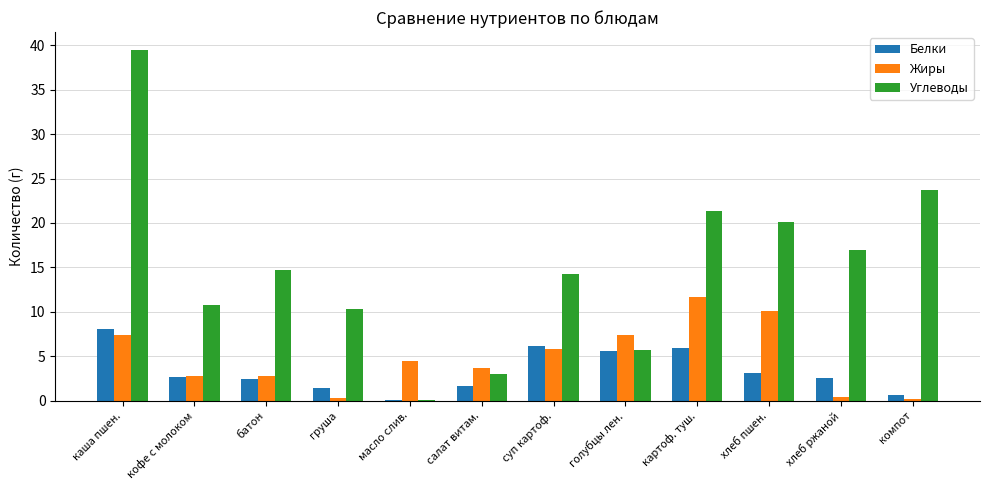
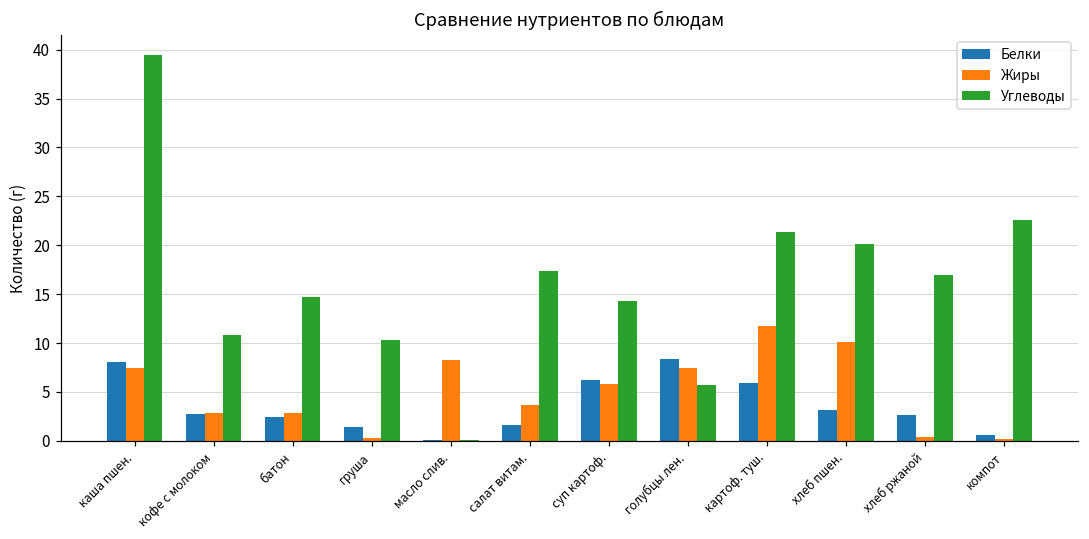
  {
    "Белки": {
      "каша пшен.": 8,
      "кофе с молоком": 3,
      "батон": 2,
      "груша": 1,
      "салат витам.": 2,
      "суп картоф.": 6,
-     "голубцы лен.": 6,
+     "голубцы лен.": 8,
      "картоф. туш.": 6,
      "хлеб пшен.": 3,
      "хлеб ржаной": 3,
      "компот": 1
    },
    "Жиры": {
      "каша пшен.": 7,
      "кофе с молоком": 3,
      "батон": 3,
      "груша": 0,
-     "масло слив.": 5,
+     "масло слив.": 8,
      "салат витам.": 4,
      "суп картоф.": 6,
      "голубцы лен.": 7,
      "картоф. туш.": 12,
      "хлеб пшен.": 10,
      "хлеб ржаной": 0
    },
    "Углеводы": {
      "каша пшен.": 40,
      "кофе с молоком": 11,
      "батон": 15,
      "груша": 10,
-     "салат витам.": 3,
+     "салат витам.": 17,
      "суп картоф.": 14,
      "голубцы лен.": 6,
      "картоф. туш.": 21,
      "хлеб пшен.": 20,
      "хлеб ржаной": 17,
-     "компот": 24
+     "компот": 23
    }
  }
